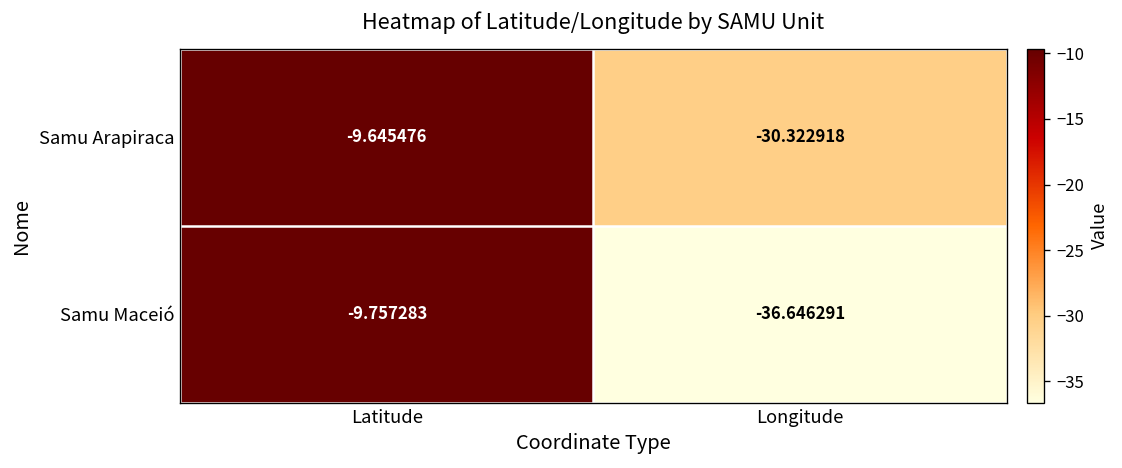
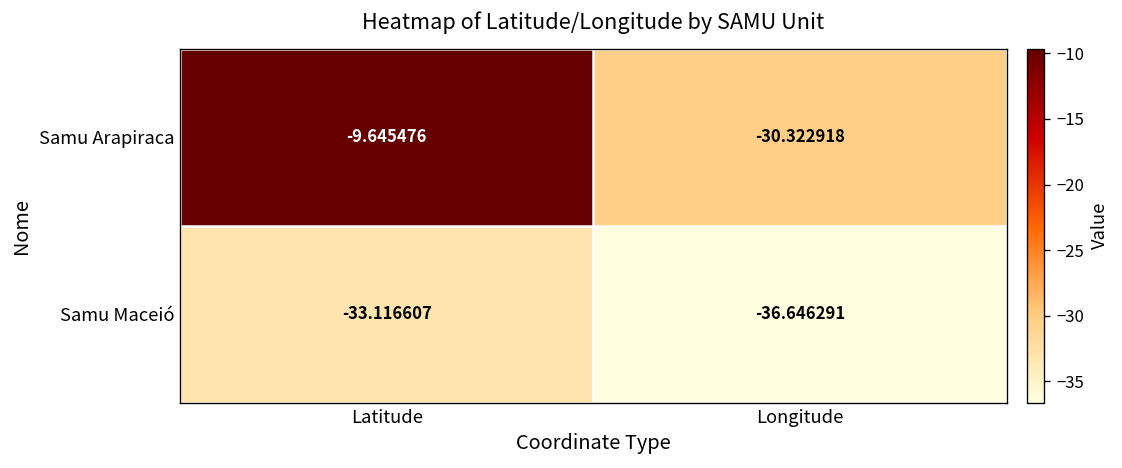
  {
    "Samu Arapiraca": {
      "Latitude": -9.645476,
      "Longitude": -30.322918
    },
    "Samu Maceió": {
-     "Latitude": -9.757283,
+     "Latitude": -33.116607,
      "Longitude": -36.646291
    }
  }
